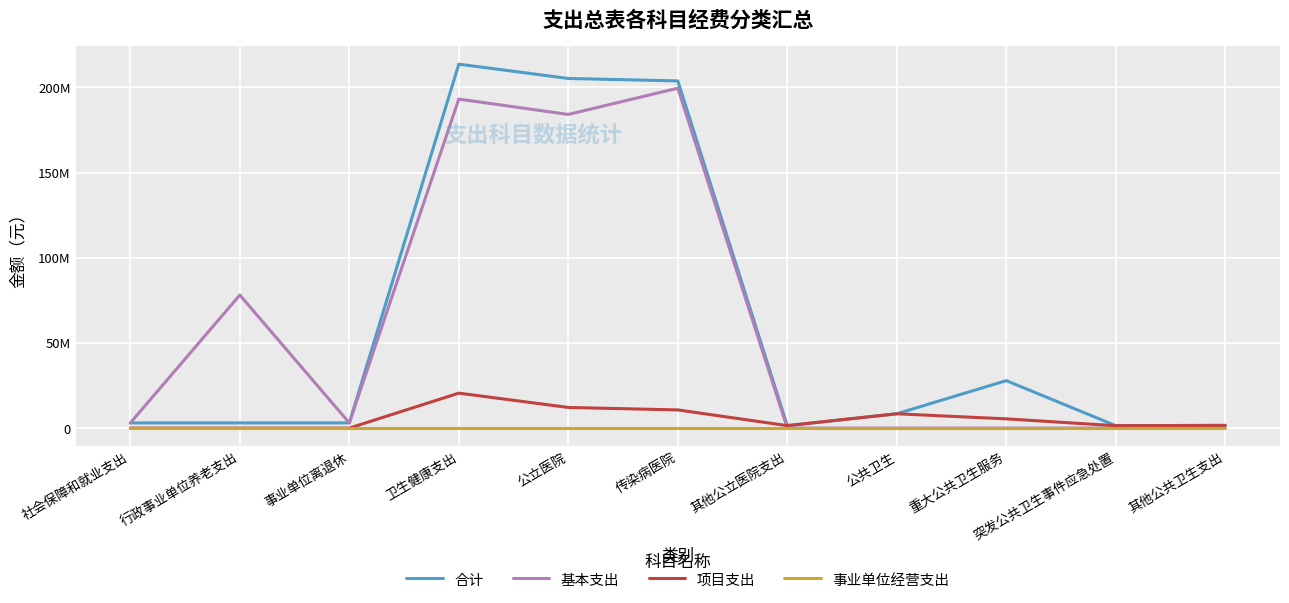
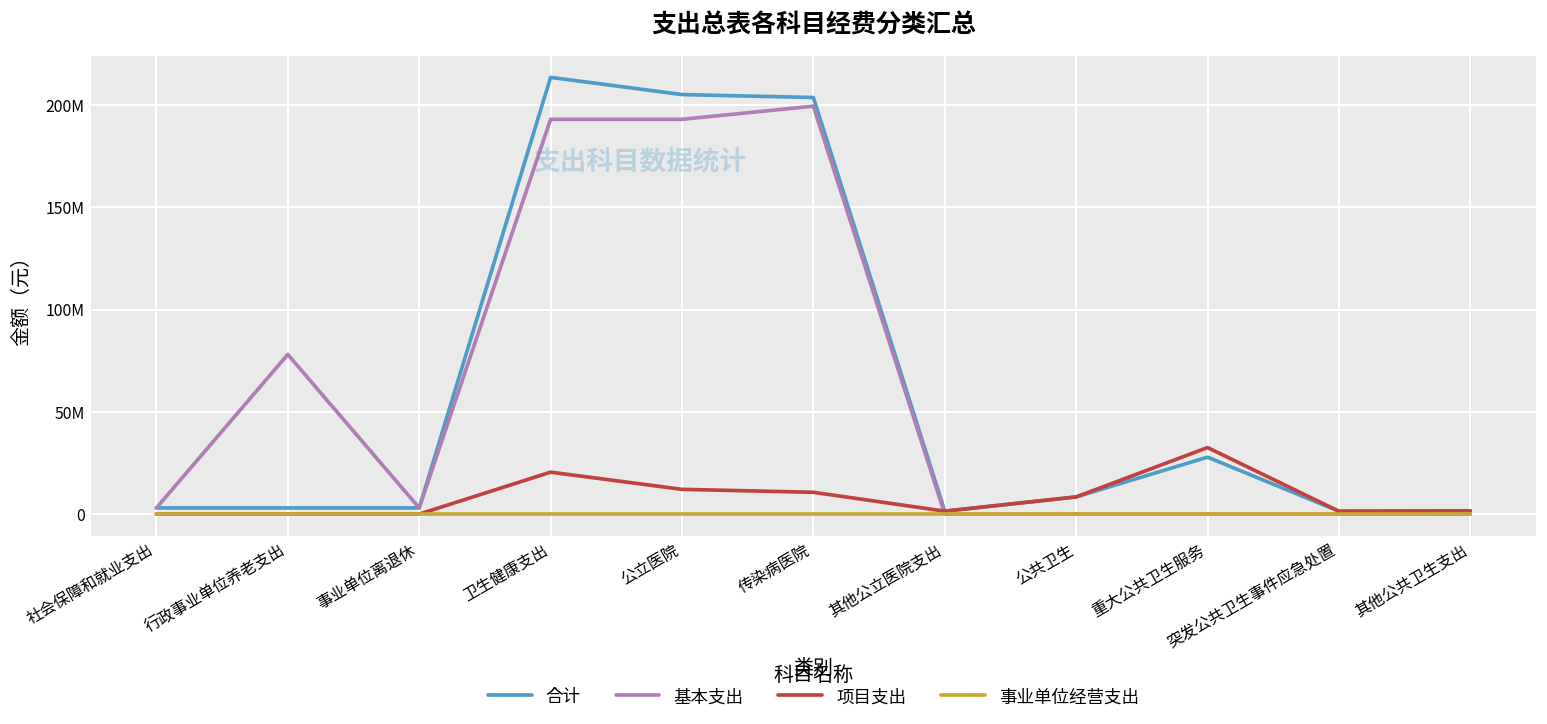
  {
    "合计": {
      "行政事业单位养老支出": 3000000,
      "卫生健康支出": 214000000,
      "公立医院": 205000000,
      "传染病医院": 204000000,
      "重大公共卫生服务": 28000000
    },
    "基本支出": {
      "行政事业单位养老支出": 78000000,
      "卫生健康支出": 193000000,
-     "公立医院": 184000000,
+     "公立医院": 193000000,
      "传染病医院": 200000000
    },
    "项目支出": {
      "卫生健康支出": 21000000,
      "公立医院": 12000000,
      "传染病医院": 11000000,
-     "重大公共卫生服务": 5000000
+     "重大公共卫生服务": 33000000
    },
    "事业单位经营支出": {
      "卫生健康支出": 0,
      "公立医院": 0,
      "传染病医院": 0
    }
  }
